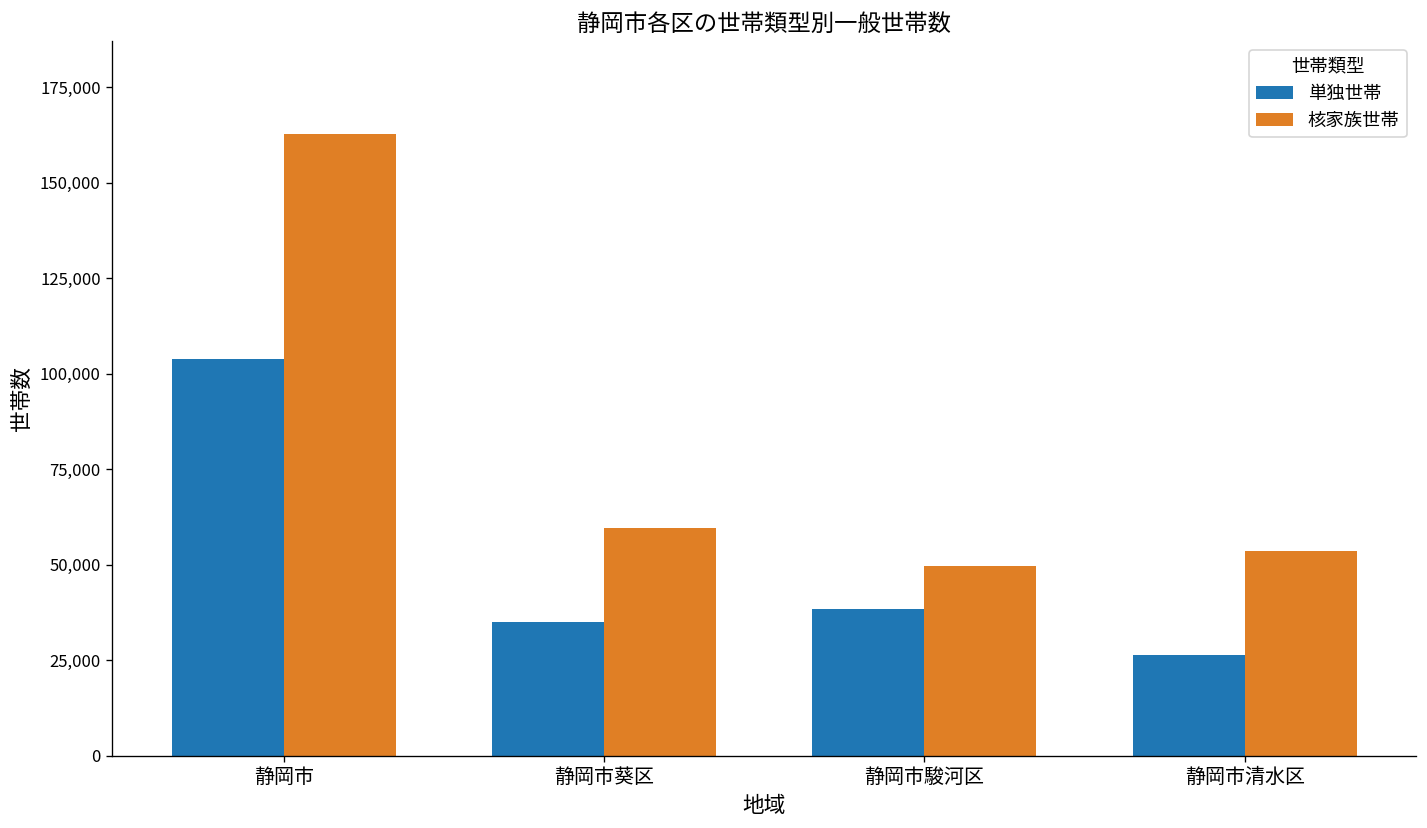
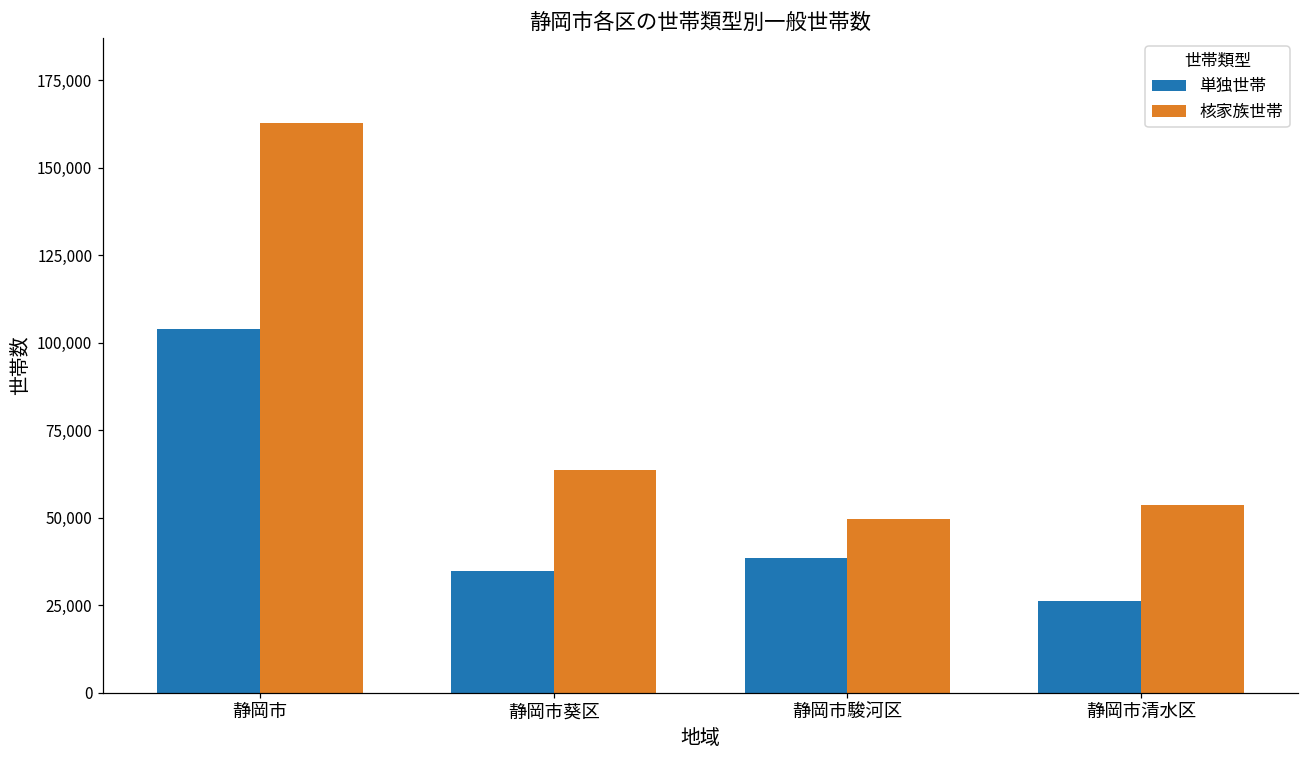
  {
    "単独世帯": {
      "静岡市": "104,000",
      "静岡市葵区": "35,000",
      "静岡市駿河区": "39,000",
      "静岡市清水区": "26,000"
    },
    "核家族世帯": {
      "静岡市": "163,000",
-     "静岡市葵区": "60,000",
+     "静岡市葵区": "64,000",
      "静岡市駿河区": "50,000",
      "静岡市清水区": "54,000"
    }
  }
